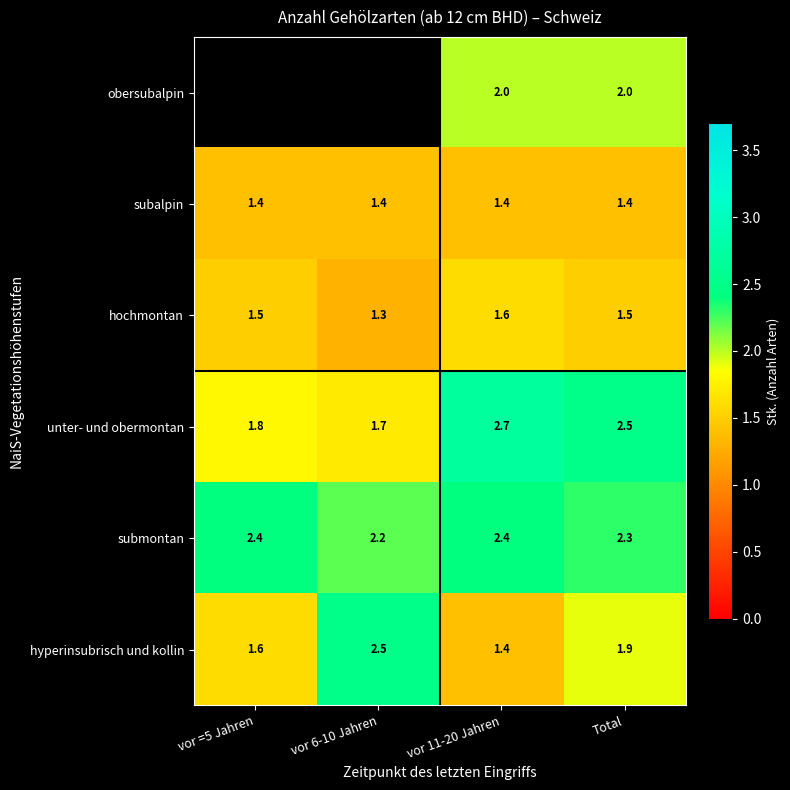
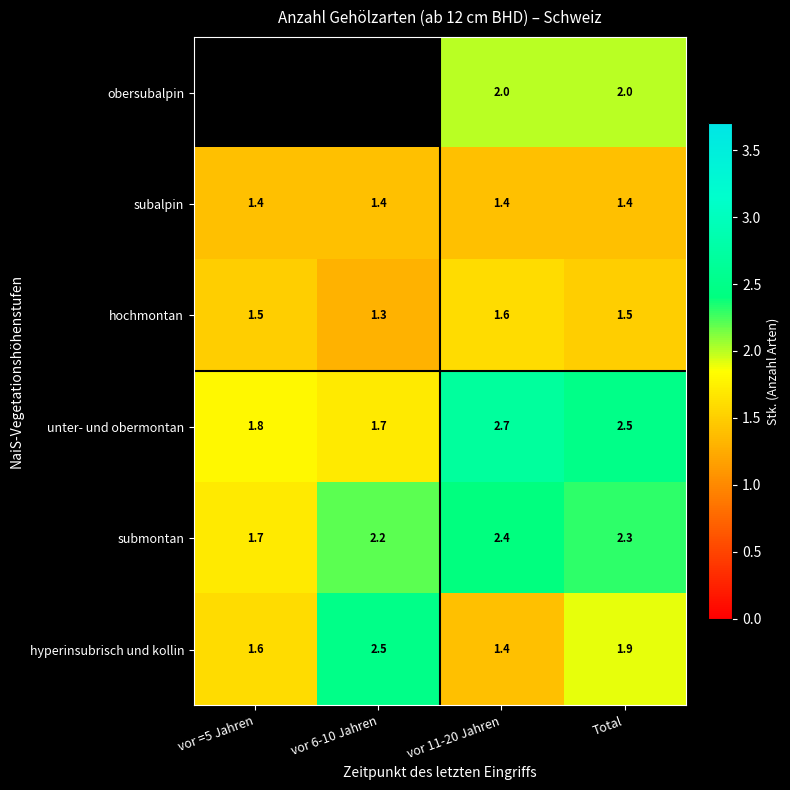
  {
    "obersubalpin": {
      "vor 11-20 Jahren": 2.0,
      "Total": 2.0
    },
    "subalpin": {
      "vor =5 Jahren": 1.4,
      "vor 6-10 Jahren": 1.4,
      "vor 11-20 Jahren": 1.4,
      "Total": 1.4
    },
    "hochmontan": {
      "vor =5 Jahren": 1.5,
      "vor 6-10 Jahren": 1.3,
      "vor 11-20 Jahren": 1.6,
      "Total": 1.5
    },
    "unter- und obermontan": {
      "vor =5 Jahren": 1.8,
      "vor 6-10 Jahren": 1.7,
      "vor 11-20 Jahren": 2.7,
      "Total": 2.5
    },
    "submontan": {
-     "vor =5 Jahren": 2.4,
+     "vor =5 Jahren": 1.7,
      "vor 6-10 Jahren": 2.2,
      "vor 11-20 Jahren": 2.4,
      "Total": 2.3
    },
    "hyperinsubrisch und kollin": {
      "vor =5 Jahren": 1.6,
      "vor 6-10 Jahren": 2.5,
      "vor 11-20 Jahren": 1.4,
      "Total": 1.9
    }
  }
